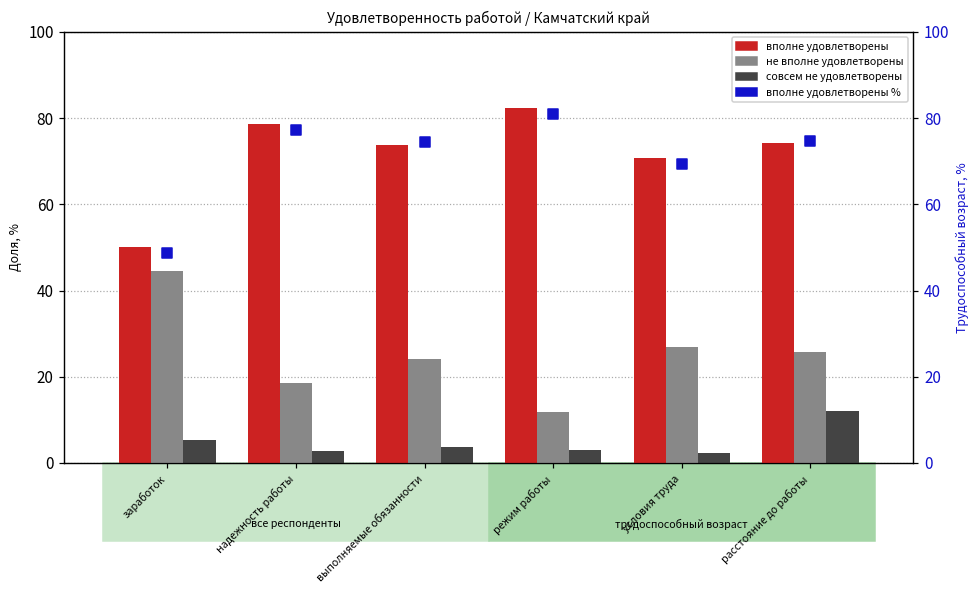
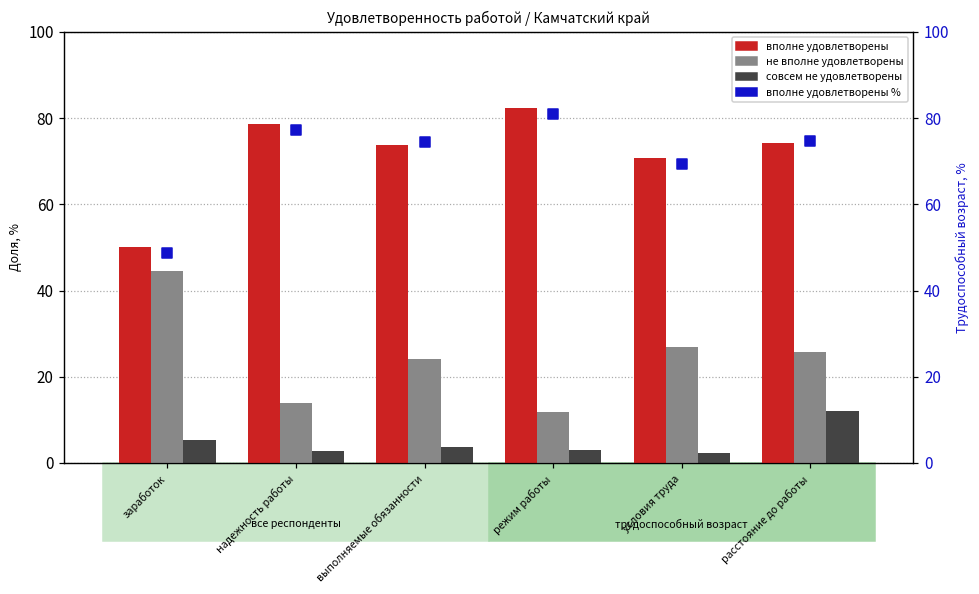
  {
    "вполне удовлетворены": {
      "заработок": 50,
      "надежность работы": 79,
      "выполняемые обязанности": 74,
      "режим работы": 82,
      "условия труда": 71,
      "расстояние до работы": 74
    },
    "не вполне удовлетворены": {
      "заработок": 45,
-     "надежность работы": 19,
+     "надежность работы": 14,
      "выполняемые обязанности": 24,
      "режим работы": 12,
      "условия труда": 27,
      "расстояние до работы": 26
    },
    "совсем не удовлетворены": {
      "заработок": 5,
      "надежность работы": 3,
      "выполняемые обязанности": 4,
      "режим работы": 3,
      "условия труда": 2,
      "расстояние до работы": 12
    }
  }
